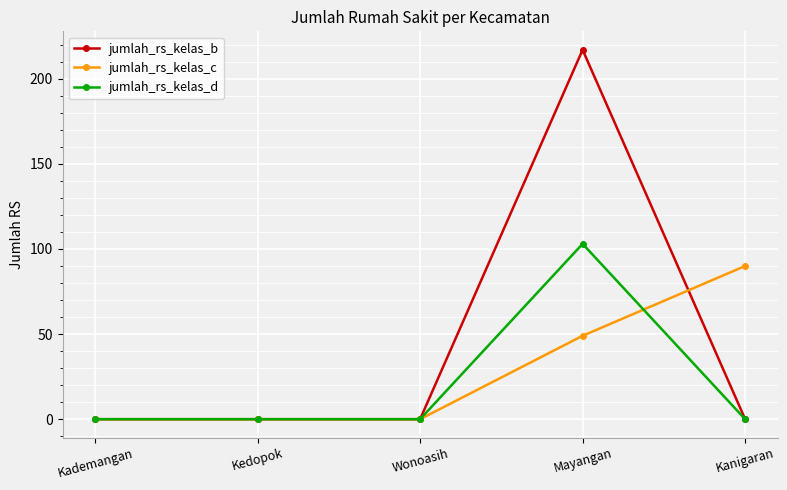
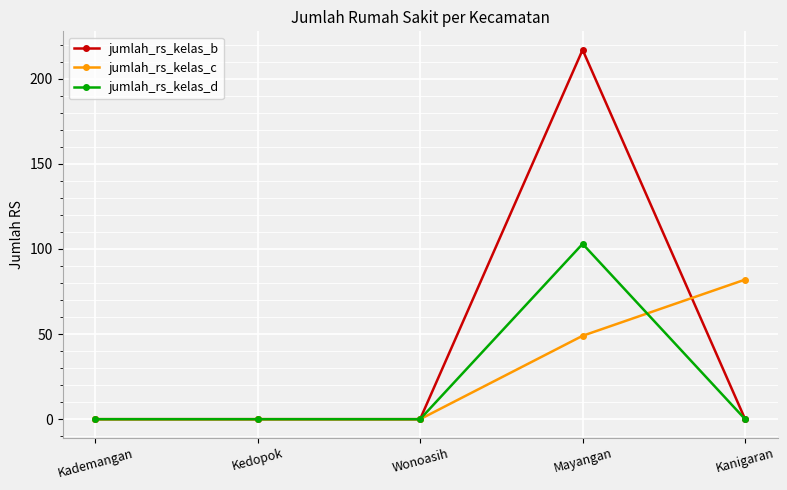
  {
    "jumlah_rs_kelas_b": {
      "Mayangan": 217
    },
    "jumlah_rs_kelas_c": {
      "Mayangan": 49,
-     "Kanigaran": 90
+     "Kanigaran": 82
    },
    "jumlah_rs_kelas_d": {
      "Mayangan": 103
    }
  }
